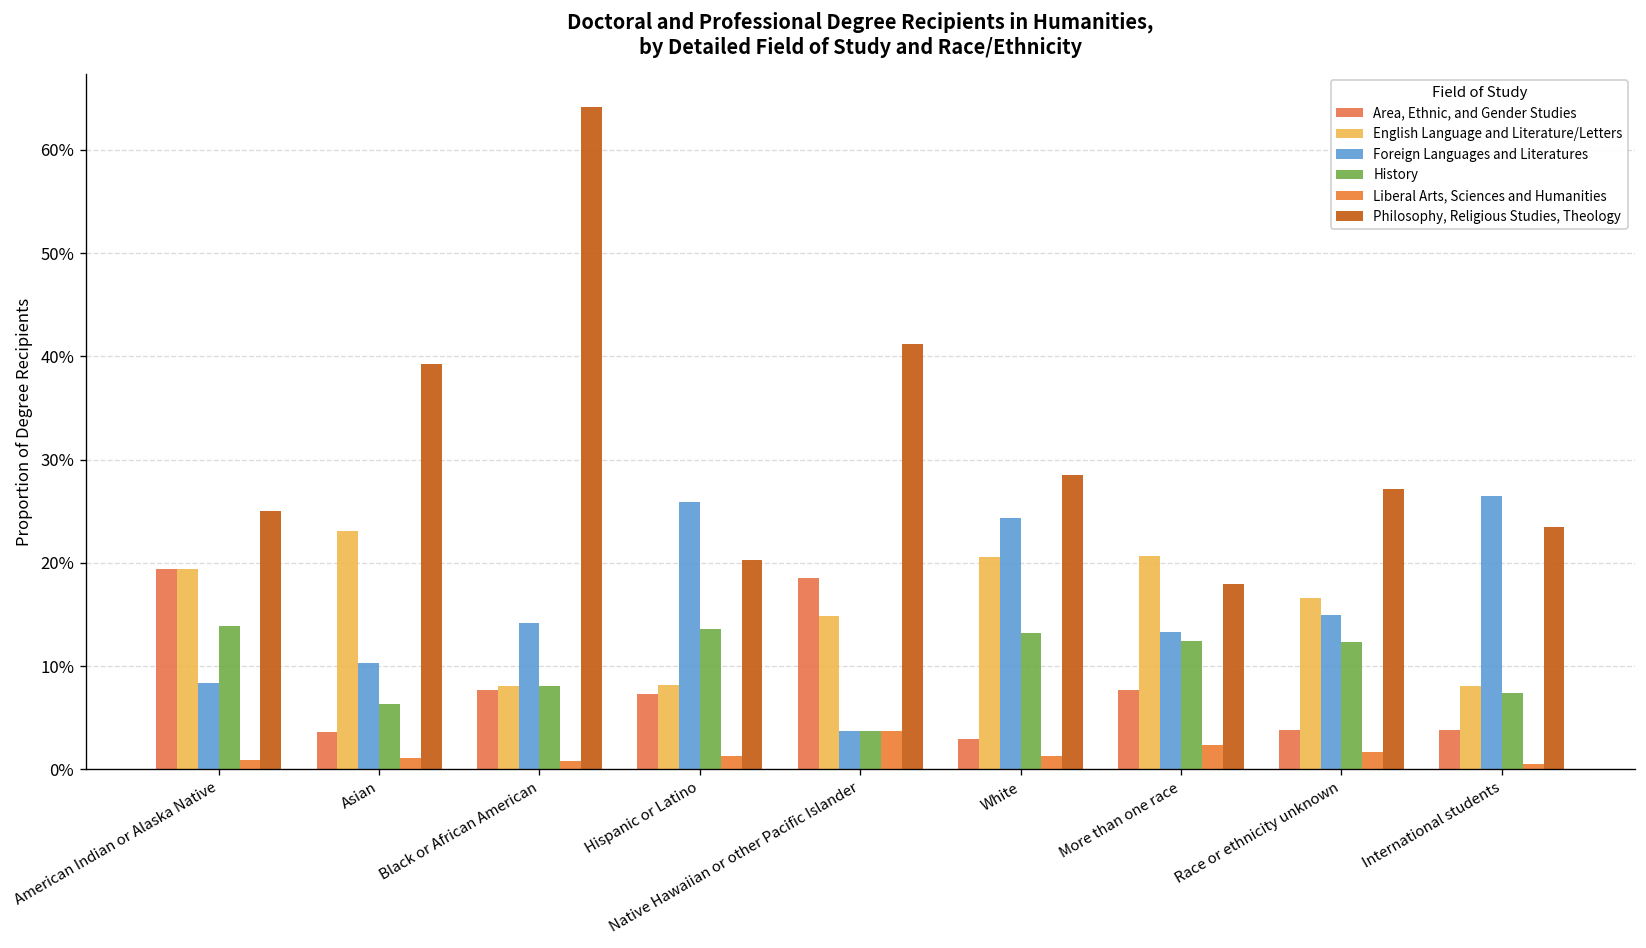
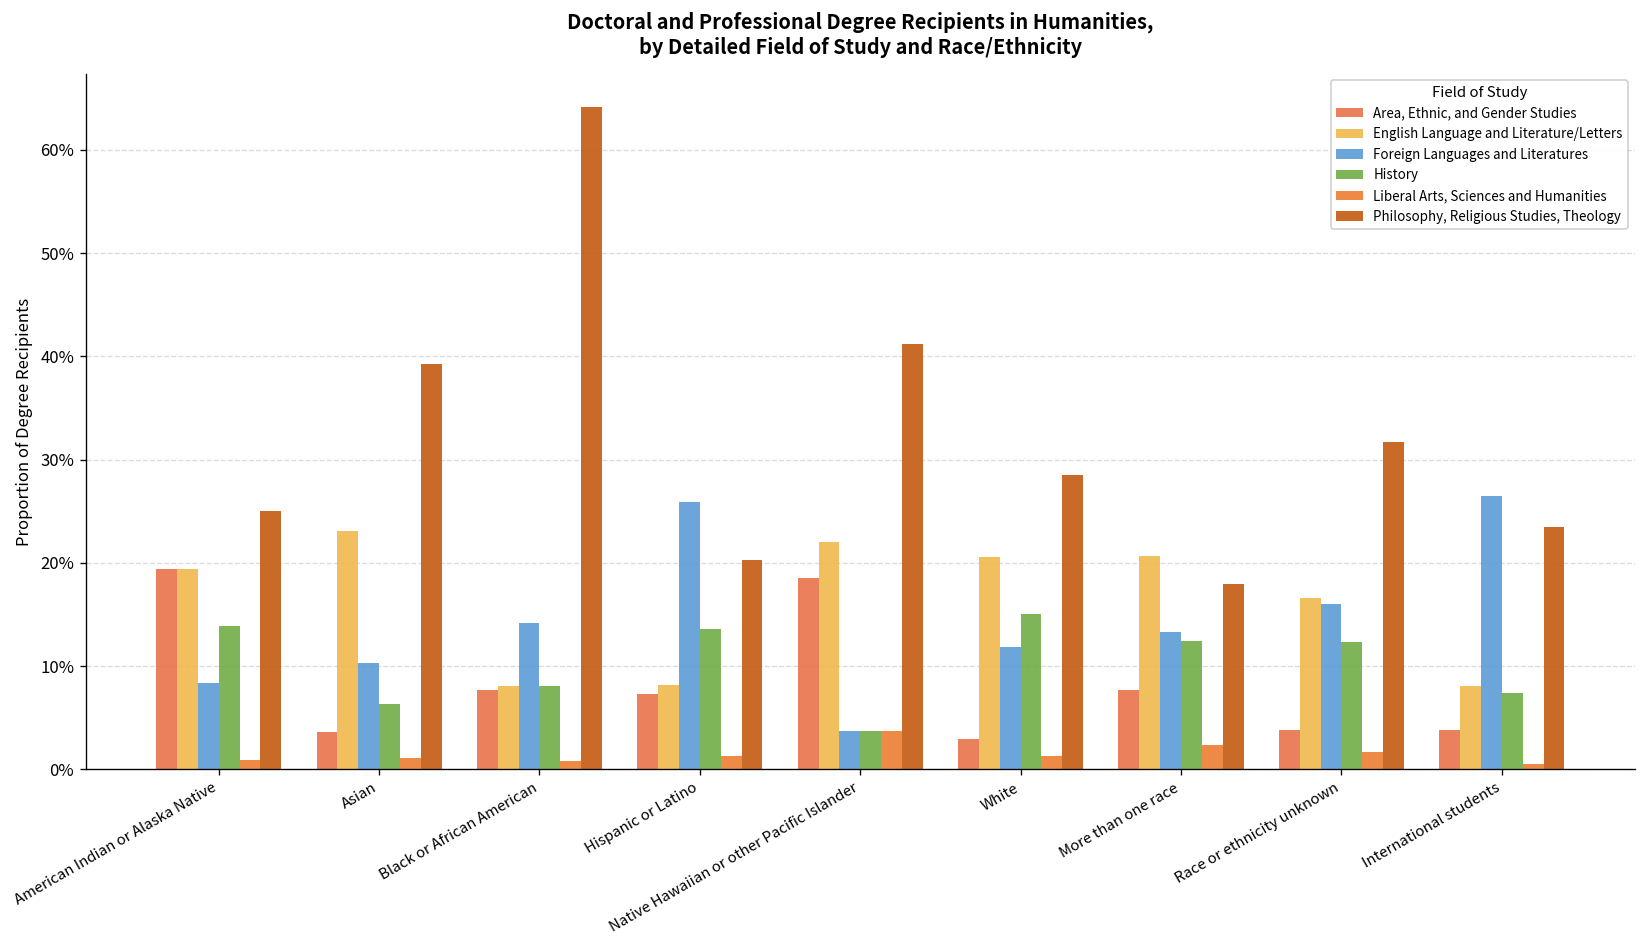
  {
    "English Language and Literature/Letters": {
      "American Indian or Alaska Native": "19%",
      "Asian": "23%",
      "Black or African American": "8%",
      "Hispanic or Latino": "8%",
-     "Native Hawaiian or other Pacific Islander": "15%",
+     "Native Hawaiian or other Pacific Islander": "22%",
      "White": "21%",
      "More than one race": "21%",
      "Race or ethnicity unknown": "17%",
      "International students": "8%"
    },
    "Foreign Languages and Literatures": {
      "American Indian or Alaska Native": "8%",
      "Asian": "10%",
      "Black or African American": "14%",
      "Hispanic or Latino": "26%",
      "Native Hawaiian or other Pacific Islander": "4%",
-     "White": "24%",
+     "White": "12%",
      "More than one race": "13%",
-     "Race or ethnicity unknown": "15%",
+     "Race or ethnicity unknown": "16%",
      "International students": "26%"
    },
    "History": {
      "American Indian or Alaska Native": "14%",
      "Asian": "6%",
      "Black or African American": "8%",
      "Hispanic or Latino": "14%",
      "Native Hawaiian or other Pacific Islander": "4%",
-     "White": "13%",
+     "White": "15%",
      "More than one race": "12%",
      "Race or ethnicity unknown": "12%",
      "International students": "7%"
    },
    "Philosophy, Religious Studies, Theology": {
      "American Indian or Alaska Native": "25%",
      "Asian": "39%",
      "Black or African American": "64%",
      "Hispanic or Latino": "20%",
      "Native Hawaiian or other Pacific Islander": "41%",
      "White": "29%",
      "More than one race": "18%",
-     "Race or ethnicity unknown": "27%",
+     "Race or ethnicity unknown": "32%",
      "International students": "24%"
    }
  }
